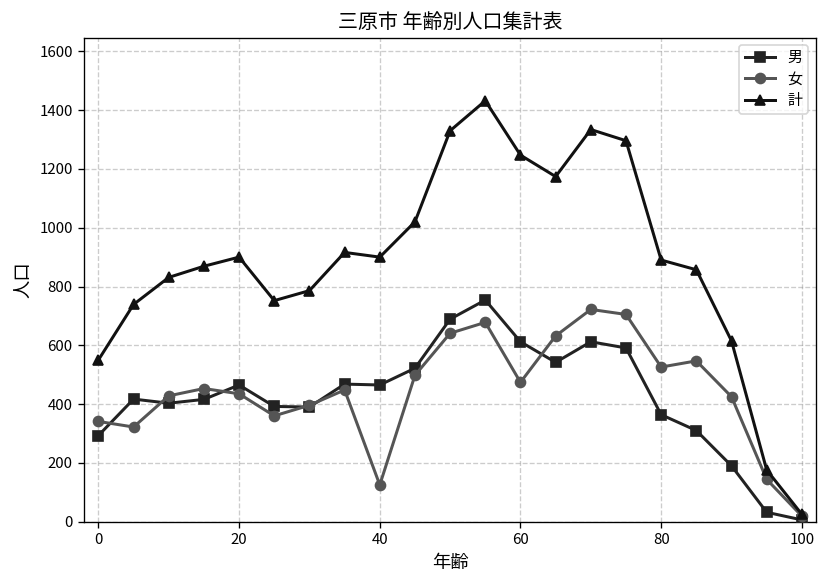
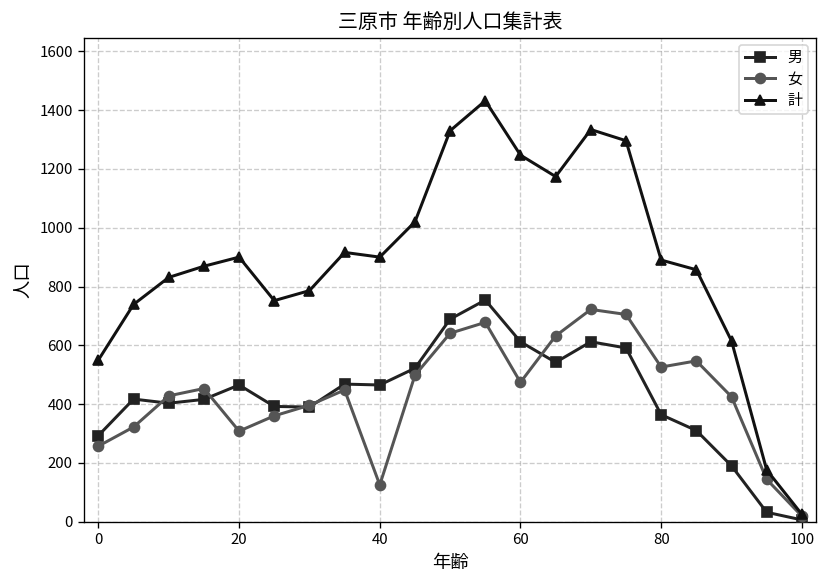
  {
    "女": {
-     "0": 340,
-     "20": 440,
+     "0": 260,
+     "20": 310,
      "40": 130,
      "60": 470,
      "80": 530
    }
  }
